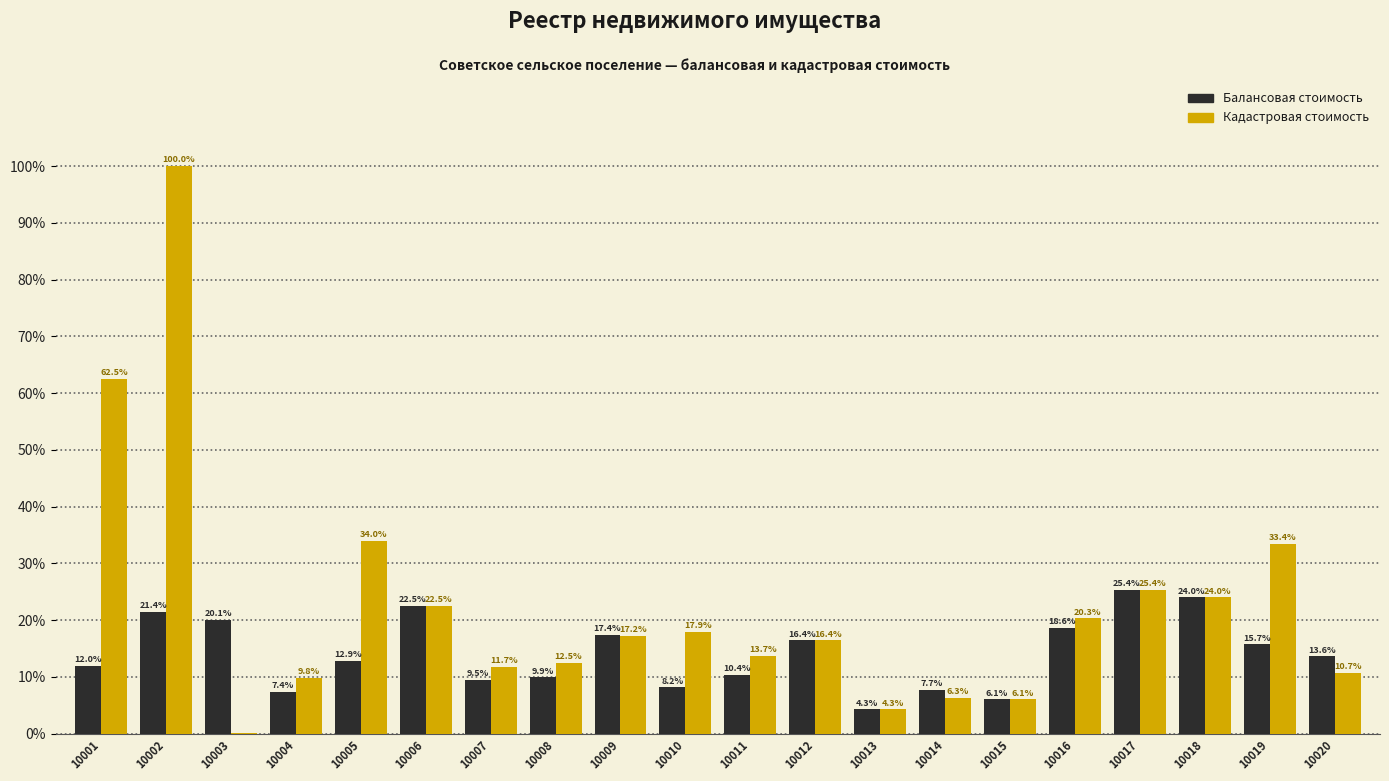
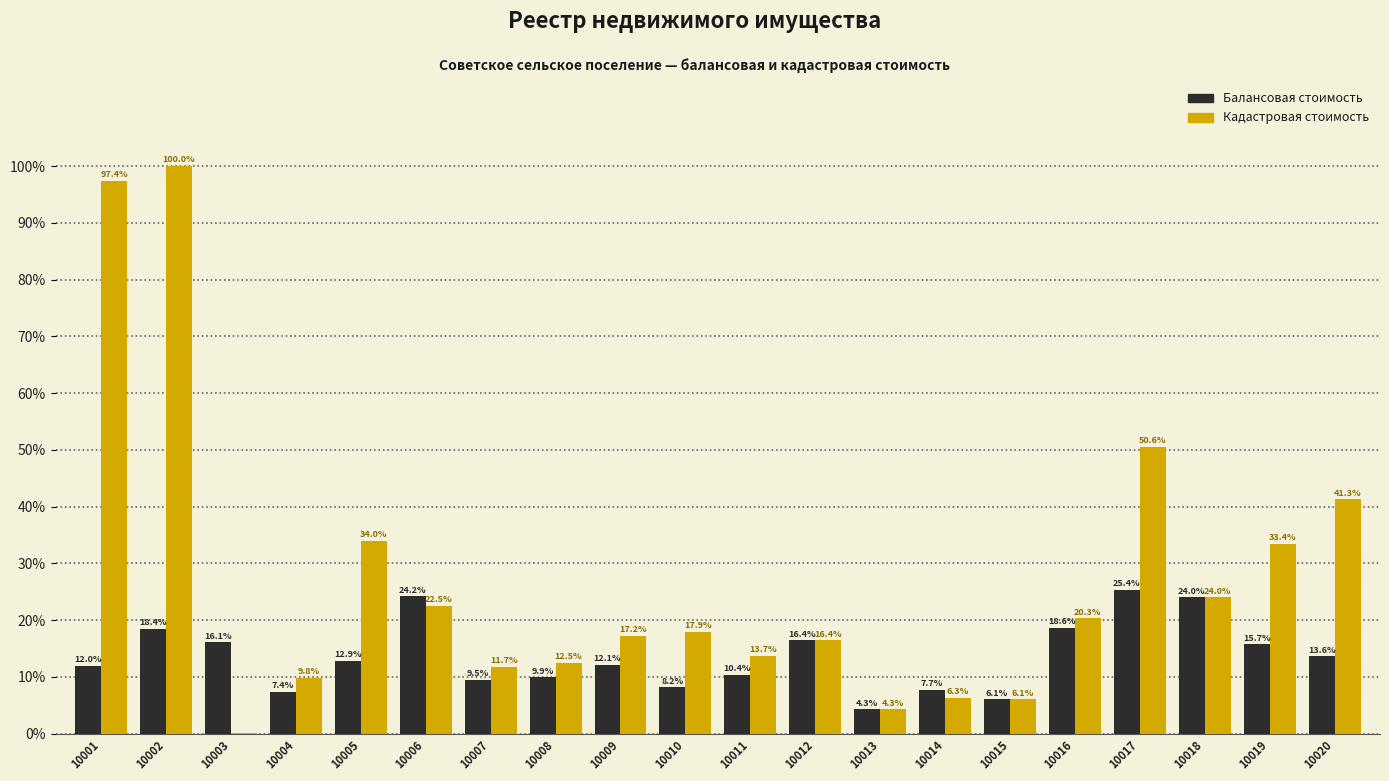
  {
    "Балансовая стоимость": {
      "10001": "12.0%",
-     "10002": "21.4%",
-     "10003": "20.1%",
+     "10002": "18.4%",
+     "10003": "16.1%",
      "10004": "7.4%",
      "10005": "12.9%",
-     "10006": "22.5%",
+     "10006": "24.2%",
      "10007": "9.5%",
      "10008": "9.9%",
-     "10009": "17.4%",
+     "10009": "12.1%",
      "10010": "8.2%",
      "10011": "10.4%",
      "10012": "16.4%",
      "10013": "4.3%",
      "10014": "7.7%",
      "10015": "6.1%",
      "10016": "18.6%",
      "10017": "25.4%",
      "10018": "24.0%",
      "10019": "15.7%",
      "10020": "13.6%"
    },
    "Кадастровая стоимость": {
-     "10001": "62.5%",
+     "10001": "97.4%",
      "10002": "100.0%",
      "10004": "9.8%",
      "10005": "34.0%",
      "10006": "22.5%",
      "10007": "11.7%",
      "10008": "12.5%",
      "10009": "17.2%",
      "10010": "17.9%",
      "10011": "13.7%",
      "10012": "16.4%",
      "10013": "4.3%",
      "10014": "6.3%",
      "10015": "6.1%",
      "10016": "20.3%",
-     "10017": "25.4%",
+     "10017": "50.6%",
      "10018": "24.0%",
      "10019": "33.4%",
-     "10020": "10.7%"
+     "10020": "41.3%"
    }
  }
